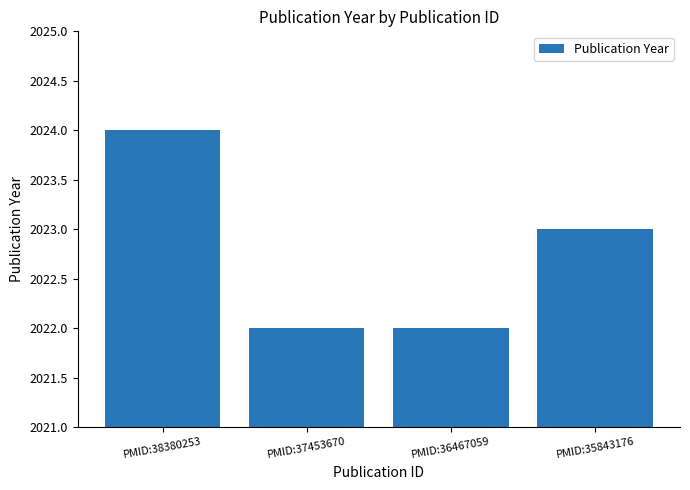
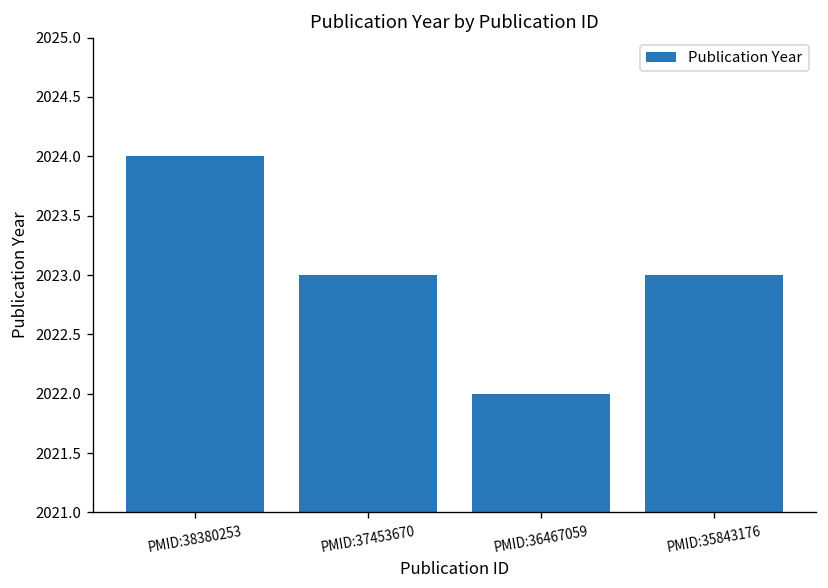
  {
    "PMID:38380253": 2024,
-   "PMID:37453670": 2022,
+   "PMID:37453670": 2023,
    "PMID:36467059": 2022,
    "PMID:35843176": 2023
  }
